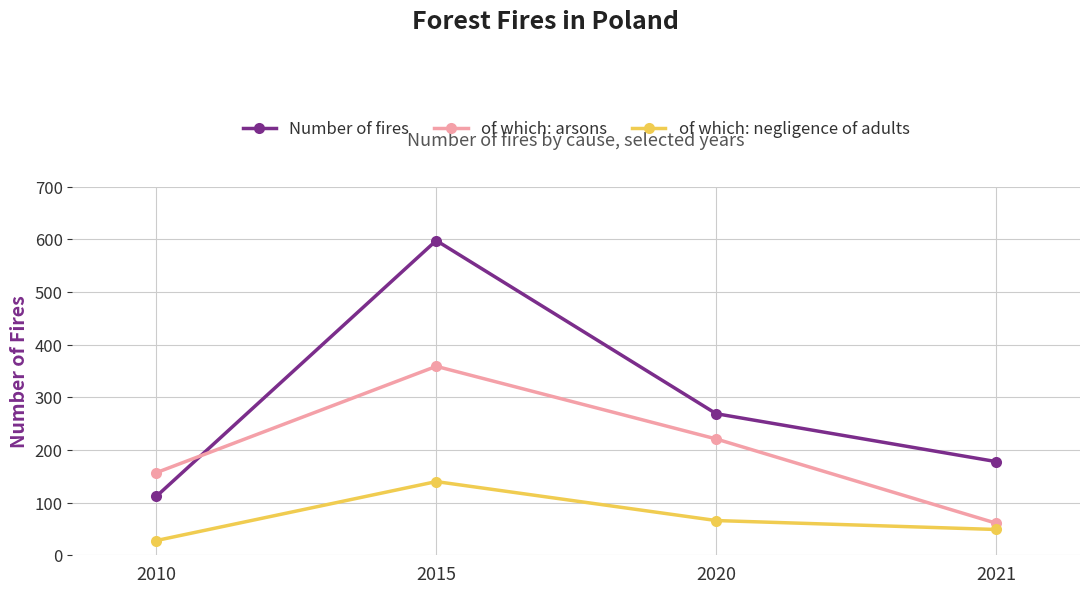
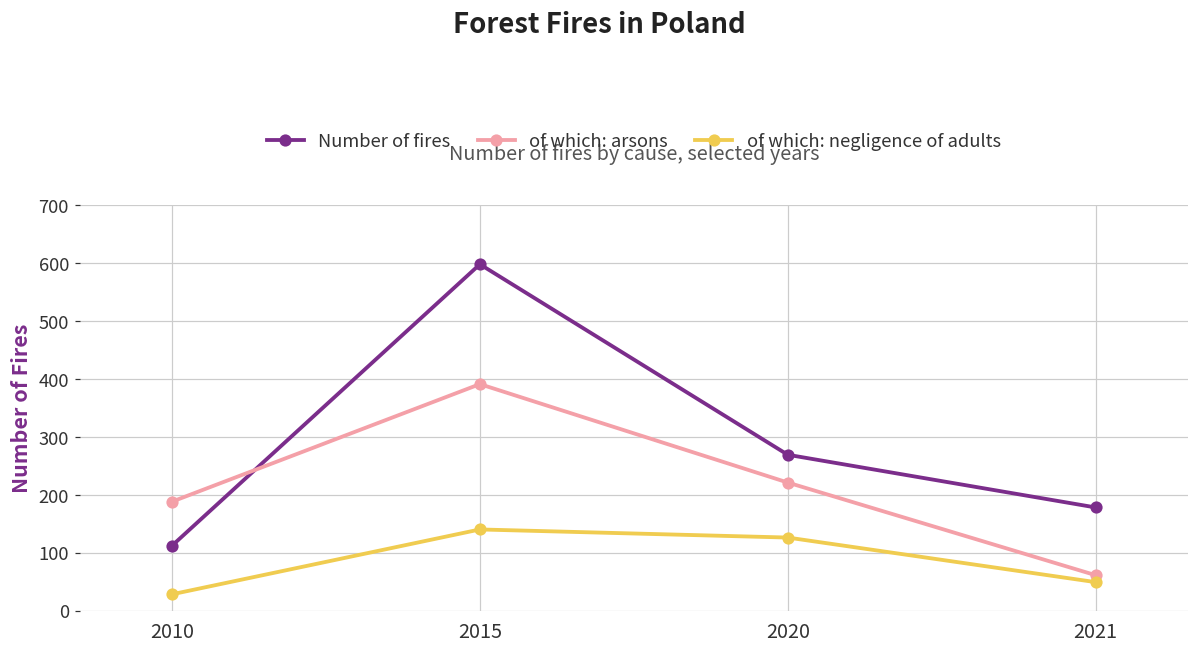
  {
    "Number of fires": {
      "2010": 110,
      "2015": 600,
      "2020": 270,
      "2021": 180
    },
    "of which: arsons": {
-     "2010": 160,
-     "2015": 360,
+     "2010": 190,
+     "2015": 390,
      "2020": 220,
      "2021": 60
    },
    "of which: negligence of adults": {
      "2010": 30,
      "2015": 140,
-     "2020": 70,
+     "2020": 130,
      "2021": 50
    }
  }
